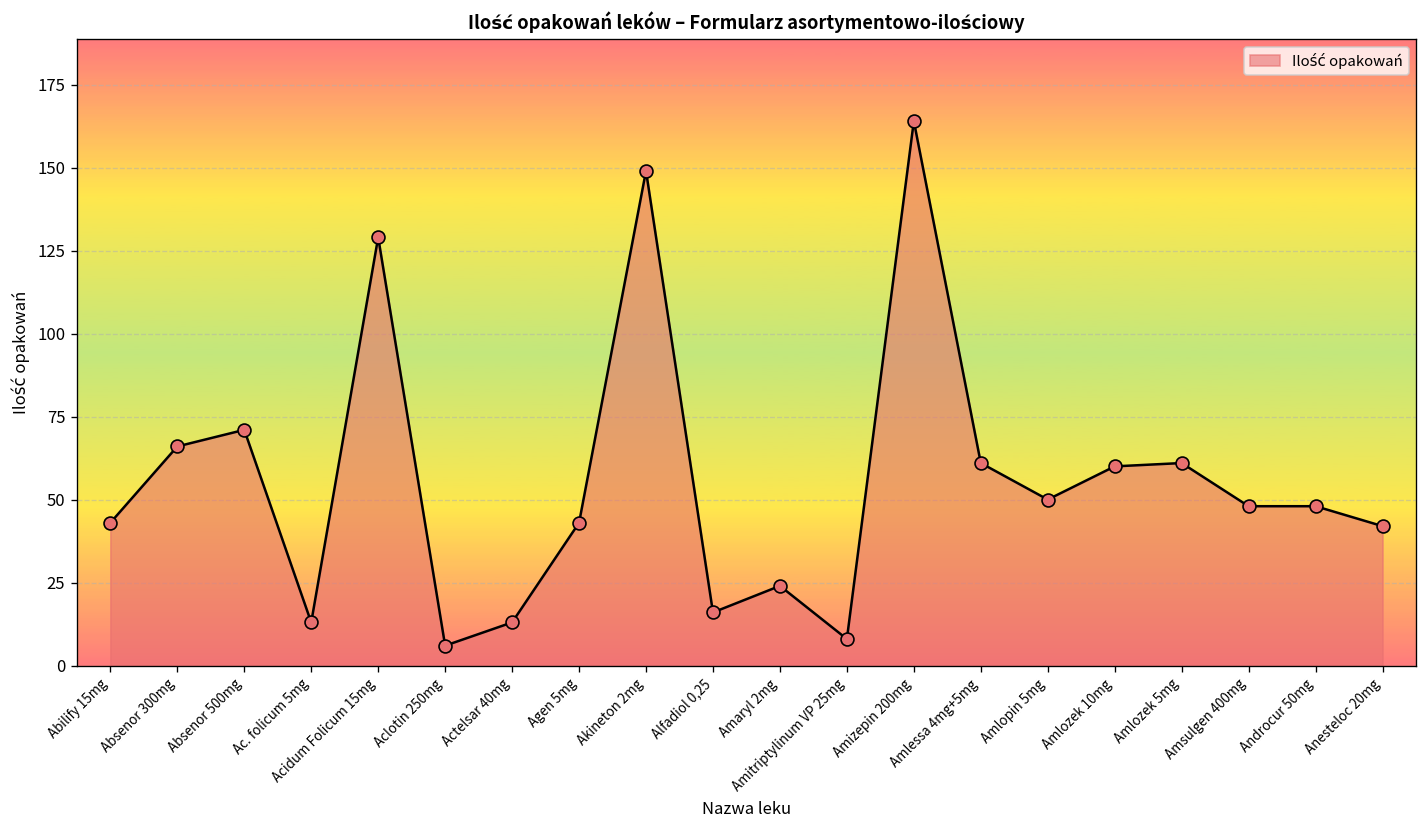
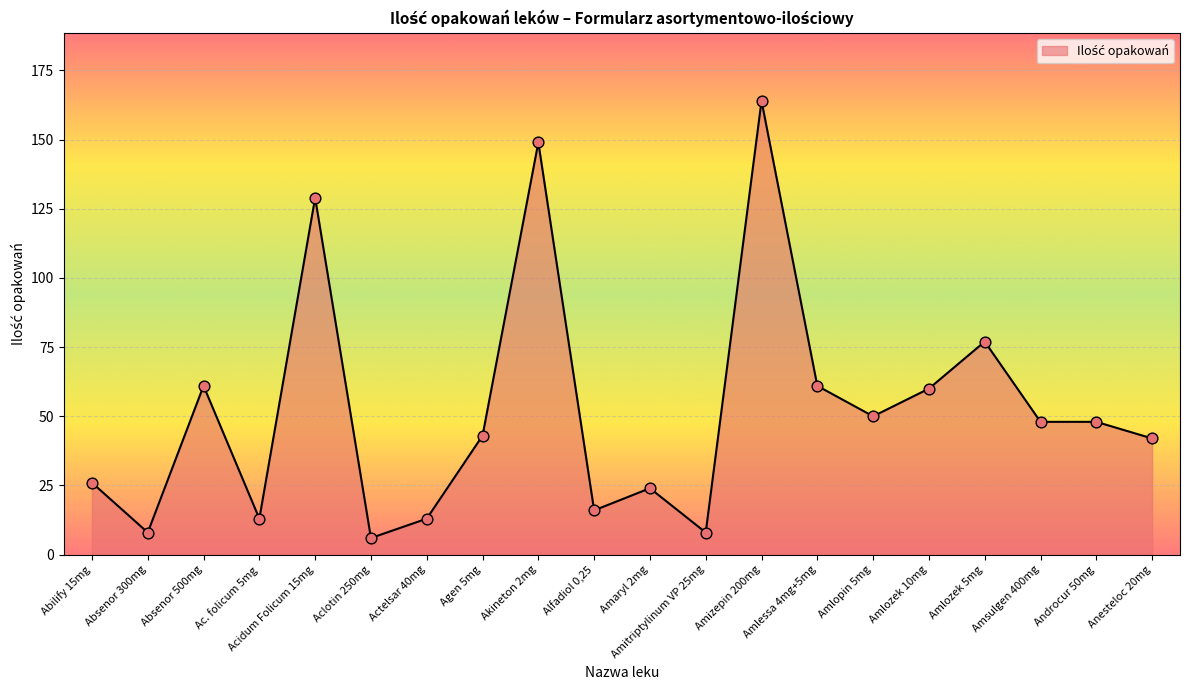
  {
-   "Abilify 15mg": 43,
-   "Absenor 300mg": 66,
-   "Absenor 500mg": 71,
+   "Abilify 15mg": 26,
+   "Absenor 300mg": 8,
+   "Absenor 500mg": 61,
    "Ac. folicum 5mg": 13,
    "Acidum Folicum 15mg": 129,
    "Aclotin 250mg": 6,
    "Actelsar 40mg": 13,
    "Agen 5mg": 43,
    "Akineton 2mg": 149,
    "Alfadiol 0,25": 16,
    "Amaryl 2mg": 24,
    "Amitriptylinum VP 25mg": 8,
    "Amizepin 200mg": 164,
    "Amlessa 4mg+5mg": 61,
    "Amlopin 5mg": 50,
    "Amlozek 10mg": 60,
-   "Amlozek 5mg": 61,
+   "Amlozek 5mg": 77,
    "Amsulgen 400mg": 48,
    "Androcur 50mg": 48,
    "Anesteloc 20mg": 42
  }
